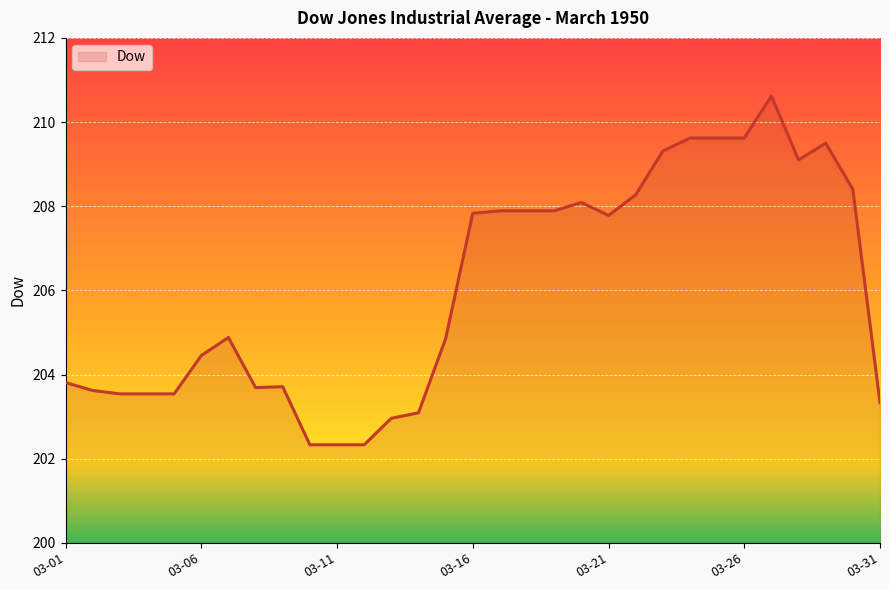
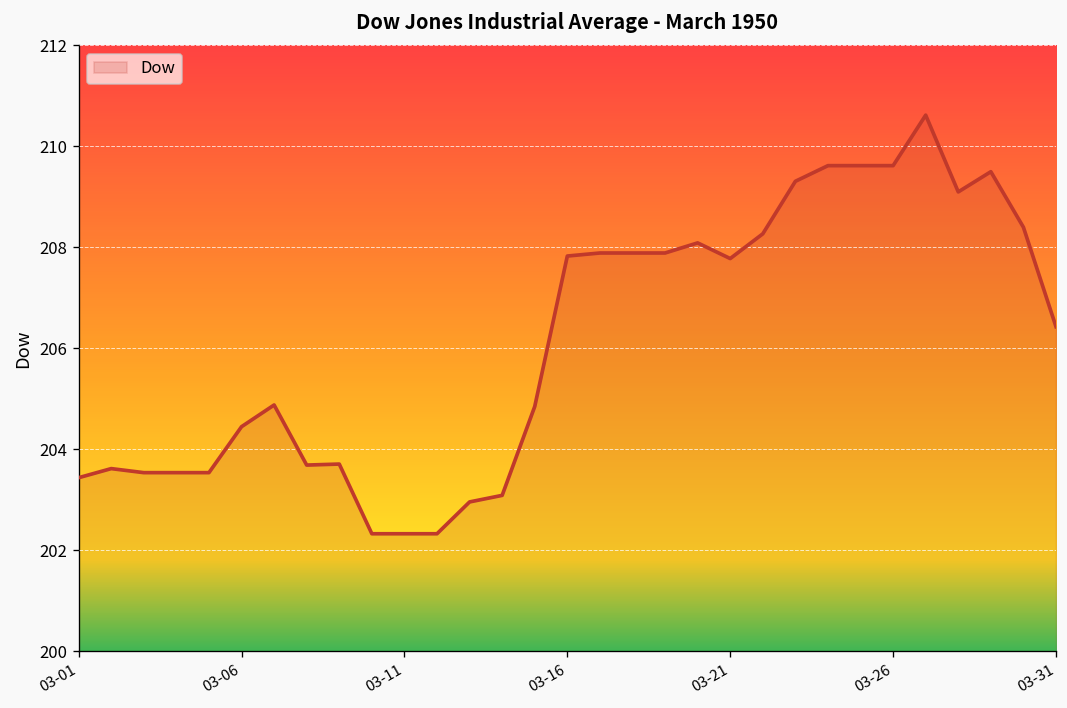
  {
-   "03-01": 203.8,
+   "03-01": 203.4,
    "03-06": 204.5,
    "03-11": 202.3,
    "03-16": 207.8,
    "03-21": 207.8,
    "03-26": 209.6,
-   "03-31": 203.3
+   "03-31": 206.4
  }
